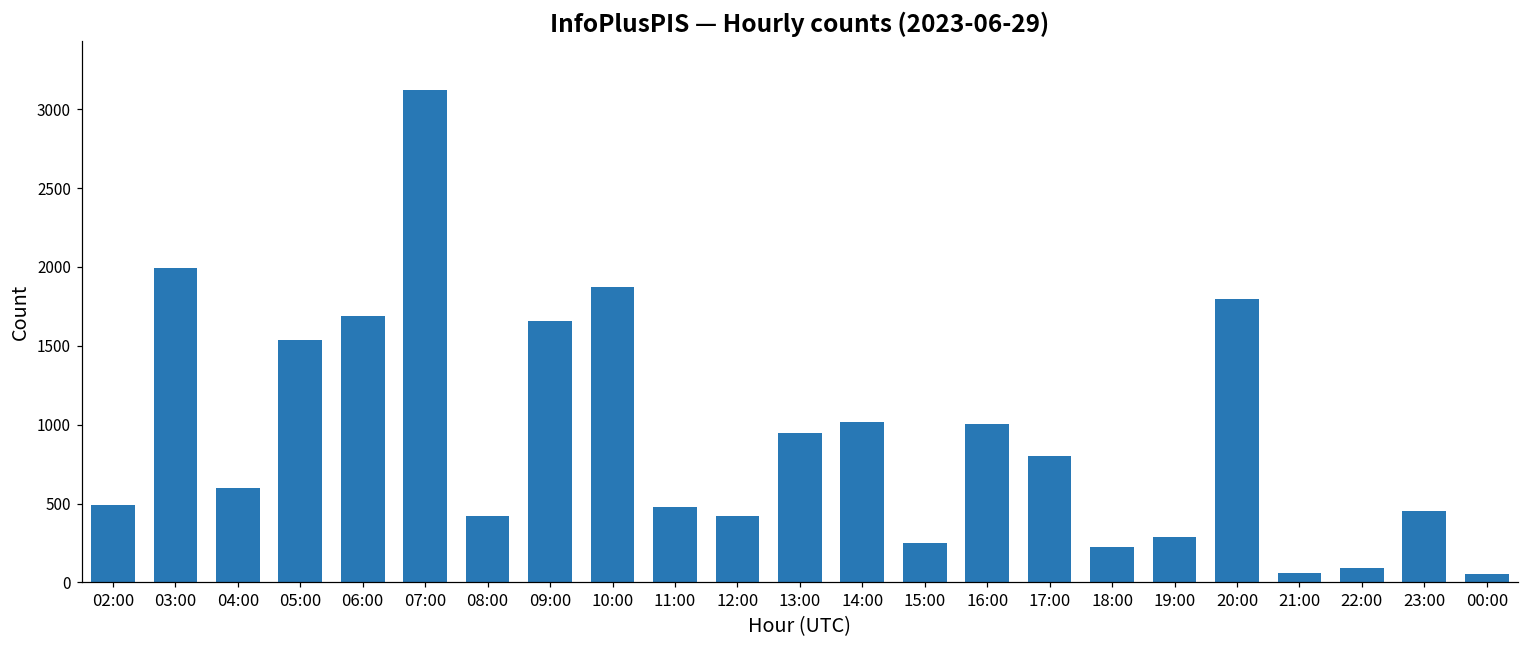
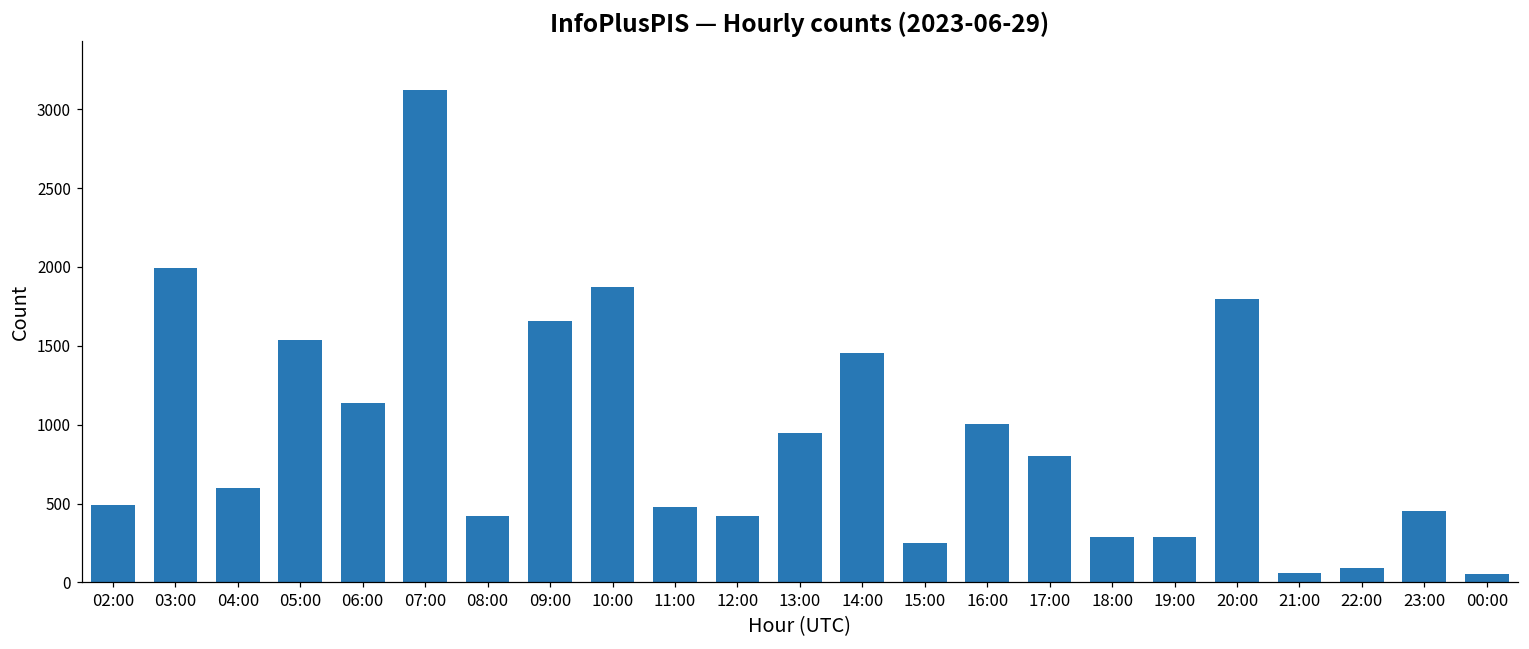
  {
    "02:00": 490,
    "03:00": 1990,
    "04:00": 600,
    "05:00": 1540,
-   "06:00": 1690,
+   "06:00": 1140,
    "07:00": 3120,
    "08:00": 420,
    "09:00": 1660,
    "10:00": 1870,
    "11:00": 480,
    "12:00": 420,
    "13:00": 950,
-   "14:00": 1020,
+   "14:00": 1450,
    "15:00": 250,
    "16:00": 1010,
    "17:00": 800,
-   "18:00": 230,
+   "18:00": 290,
    "19:00": 290,
    "20:00": 1800,
    "21:00": 60,
    "22:00": 90,
    "23:00": 450,
    "00:00": 50
  }
